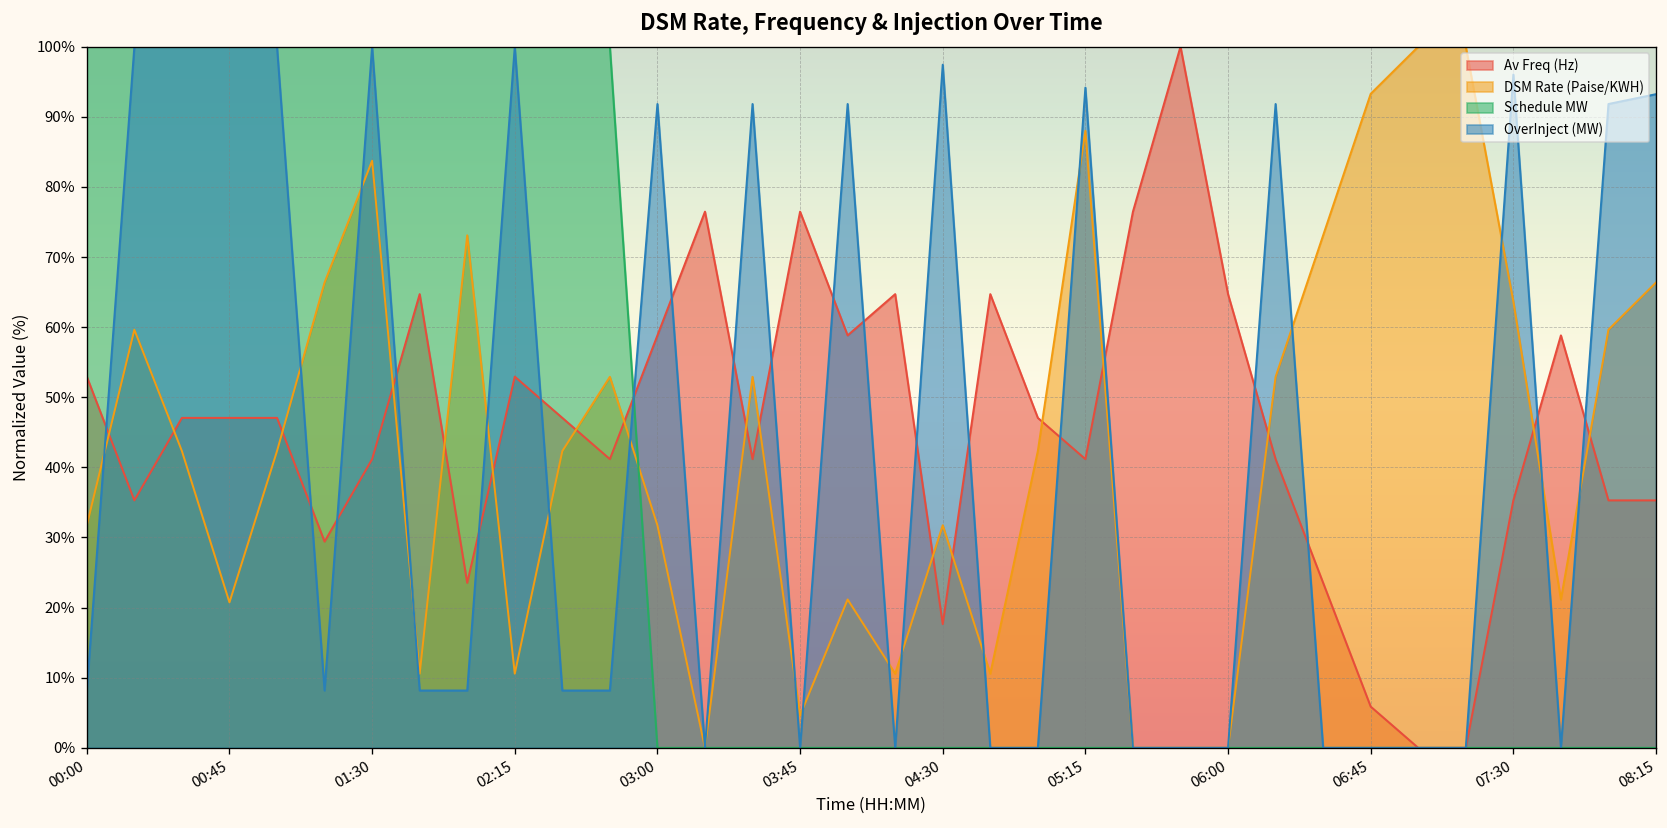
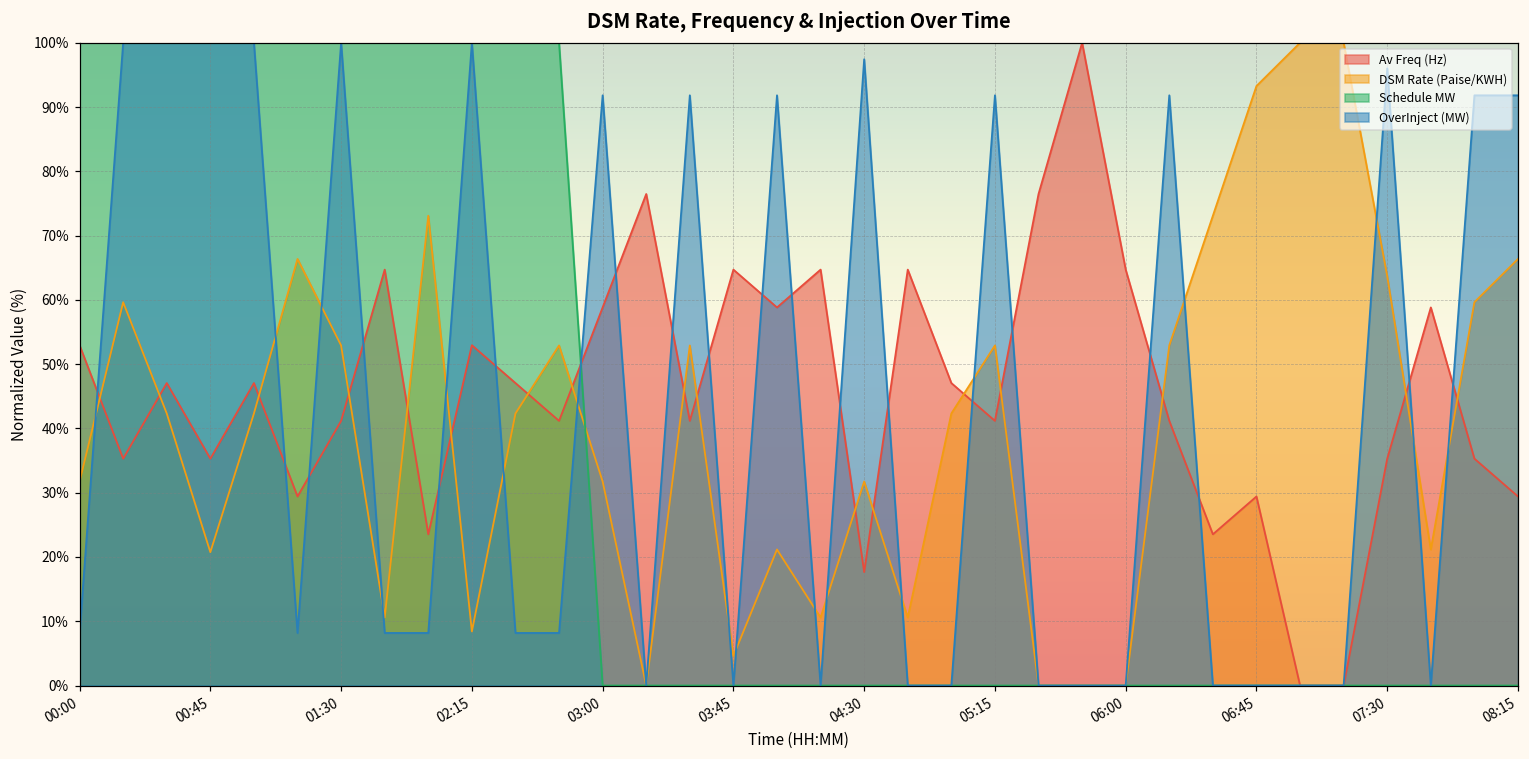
  {
    "Av Freq (Hz)": {
      "00:00": "53%",
-     "00:45": "47%",
+     "00:45": "35%",
      "01:30": "41%",
      "02:15": "53%",
      "03:00": "59%",
-     "03:45": "76%",
+     "03:45": "65%",
      "04:30": "18%",
      "05:15": "41%",
      "06:00": "65%",
-     "06:45": "6%",
+     "06:45": "29%",
      "07:30": "35%",
-     "08:15": "35%"
+     "08:15": "29%"
    },
    "DSM Rate (Paise/KWH)": {
      "00:00": "32%",
      "00:45": "21%",
-     "01:30": "84%",
-     "02:15": "11%",
+     "01:30": "53%",
+     "02:15": "8%",
      "03:00": "32%",
      "03:45": "5%",
      "04:30": "32%",
-     "05:15": "88%",
+     "05:15": "53%",
      "06:45": "93%",
      "07:30": "64%",
      "08:15": "66%"
    },
    "Schedule MW": {
      "00:00": "100%",
      "03:00": "0%",
      "04:30": "0%",
      "05:15": "0%",
      "07:30": "0%",
      "08:15": "0%"
    },
    "OverInject (MW)": {
      "00:00": "8%",
      "03:00": "92%",
      "04:30": "97%",
-     "05:15": "94%",
-     "08:15": "93%"
+     "05:15": "92%",
+     "08:15": "92%"
    }
  }
